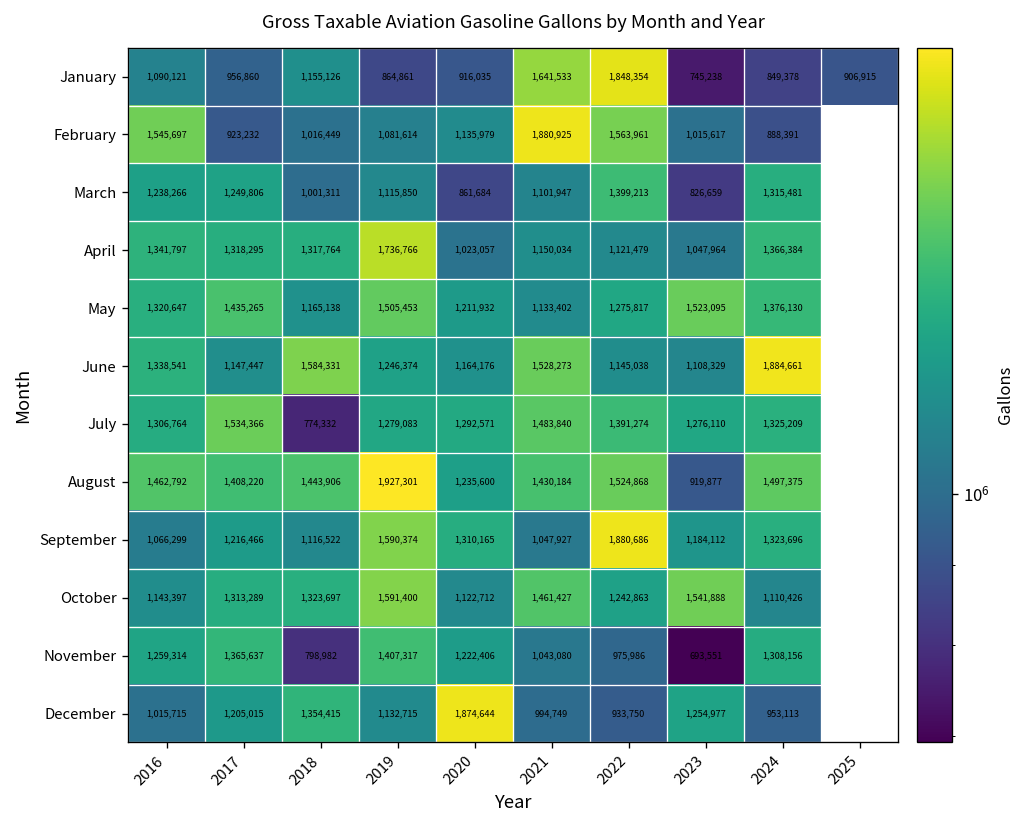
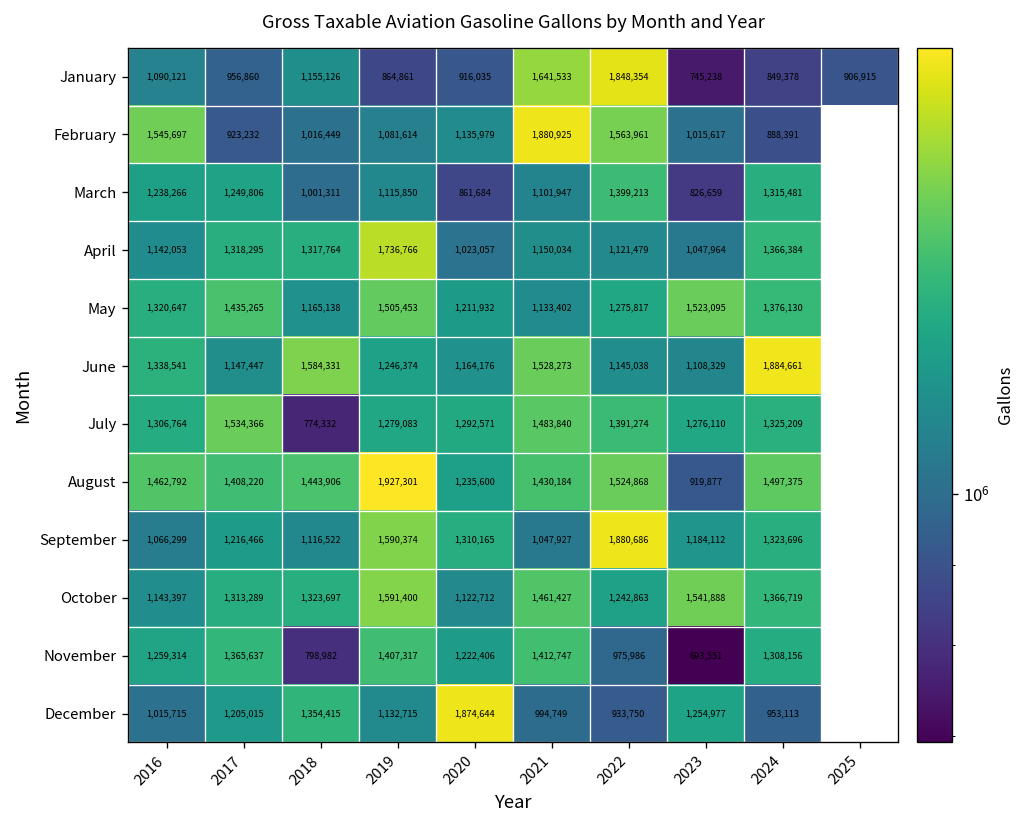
  {
    "January": {
      "2016": "1,090,121",
      "2017": "956,860",
      "2018": "1,155,126",
      "2019": "864,861",
      "2020": "916,035",
      "2021": "1,641,533",
      "2022": "1,848,354",
      "2023": "745,238",
      "2024": "849,378",
      "2025": "906,915"
    },
    "February": {
      "2016": "1,545,697",
      "2017": "923,232",
      "2018": "1,016,449",
      "2019": "1,081,614",
      "2020": "1,135,979",
      "2021": "1,880,925",
      "2022": "1,563,961",
      "2023": "1,015,617",
      "2024": "888,391"
    },
    "March": {
      "2016": "1,238,266",
      "2017": "1,249,806",
      "2018": "1,001,311",
      "2019": "1,115,850",
      "2020": "861,684",
      "2021": "1,101,947",
      "2022": "1,399,213",
      "2023": "826,659",
      "2024": "1,315,481"
    },
    "April": {
-     "2016": "1,341,797",
+     "2016": "1,142,053",
      "2017": "1,318,295",
      "2018": "1,317,764",
      "2019": "1,736,766",
      "2020": "1,023,057",
      "2021": "1,150,034",
      "2022": "1,121,479",
      "2023": "1,047,964",
      "2024": "1,366,384"
    },
    "May": {
      "2016": "1,320,647",
      "2017": "1,435,265",
      "2018": "1,165,138",
      "2019": "1,505,453",
      "2020": "1,211,932",
      "2021": "1,133,402",
      "2022": "1,275,817",
      "2023": "1,523,095",
      "2024": "1,376,130"
    },
    "June": {
      "2016": "1,338,541",
      "2017": "1,147,447",
      "2018": "1,584,331",
      "2019": "1,246,374",
      "2020": "1,164,176",
      "2021": "1,528,273",
      "2022": "1,145,038",
      "2023": "1,108,329",
      "2024": "1,884,661"
    },
    "July": {
      "2016": "1,306,764",
      "2017": "1,534,366",
      "2018": "774,332",
      "2019": "1,279,083",
      "2020": "1,292,571",
      "2021": "1,483,840",
      "2022": "1,391,274",
      "2023": "1,276,110",
      "2024": "1,325,209"
    },
    "August": {
      "2016": "1,462,792",
      "2017": "1,408,220",
      "2018": "1,443,906",
      "2019": "1,927,301",
      "2020": "1,235,600",
      "2021": "1,430,184",
      "2022": "1,524,868",
      "2023": "919,877",
      "2024": "1,497,375"
    },
    "September": {
      "2016": "1,066,299",
      "2017": "1,216,466",
      "2018": "1,116,522",
      "2019": "1,590,374",
      "2020": "1,310,165",
      "2021": "1,047,927",
      "2022": "1,880,686",
      "2023": "1,184,112",
      "2024": "1,323,696"
    },
    "October": {
      "2016": "1,143,397",
      "2017": "1,313,289",
      "2018": "1,323,697",
      "2019": "1,591,400",
      "2020": "1,122,712",
      "2021": "1,461,427",
      "2022": "1,242,863",
      "2023": "1,541,888",
-     "2024": "1,110,426"
+     "2024": "1,366,719"
    },
    "November": {
      "2016": "1,259,314",
      "2017": "1,365,637",
      "2018": "798,982",
      "2019": "1,407,317",
      "2020": "1,222,406",
-     "2021": "1,043,080",
+     "2021": "1,412,747",
      "2022": "975,986",
      "2023": "693,551",
      "2024": "1,308,156"
    },
    "December": {
      "2016": "1,015,715",
      "2017": "1,205,015",
      "2018": "1,354,415",
      "2019": "1,132,715",
      "2020": "1,874,644",
      "2021": "994,749",
      "2022": "933,750",
      "2023": "1,254,977",
      "2024": "953,113"
    }
  }
